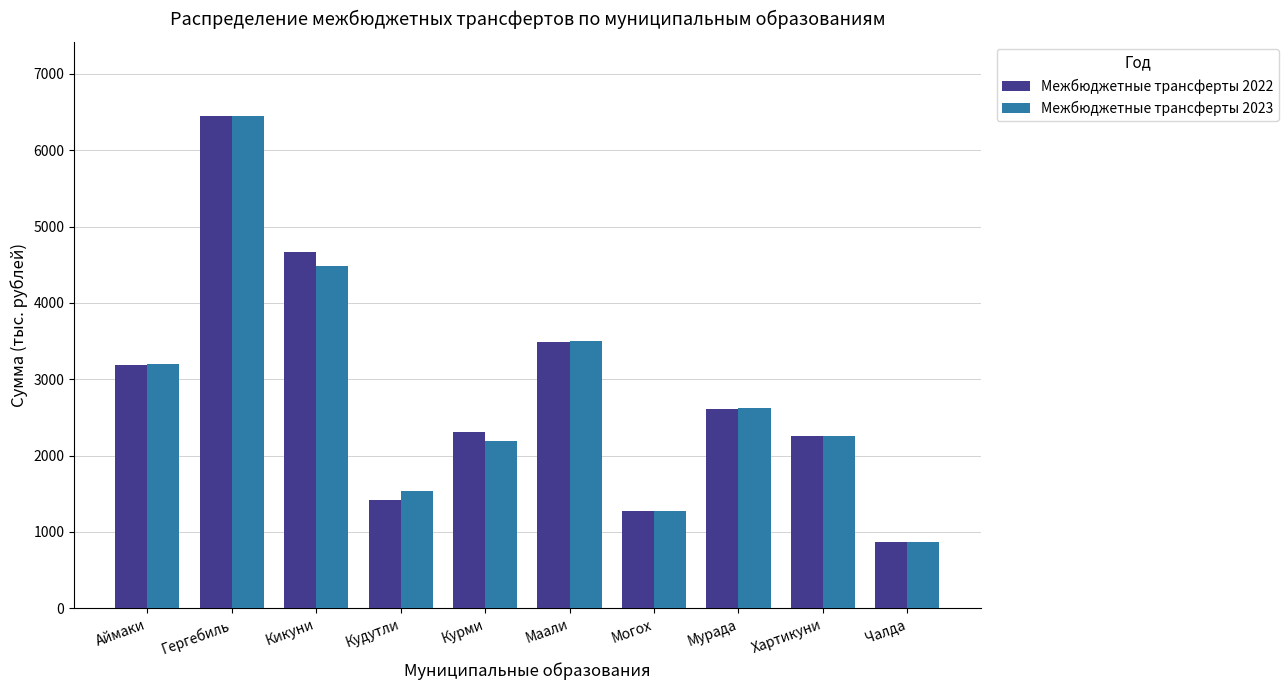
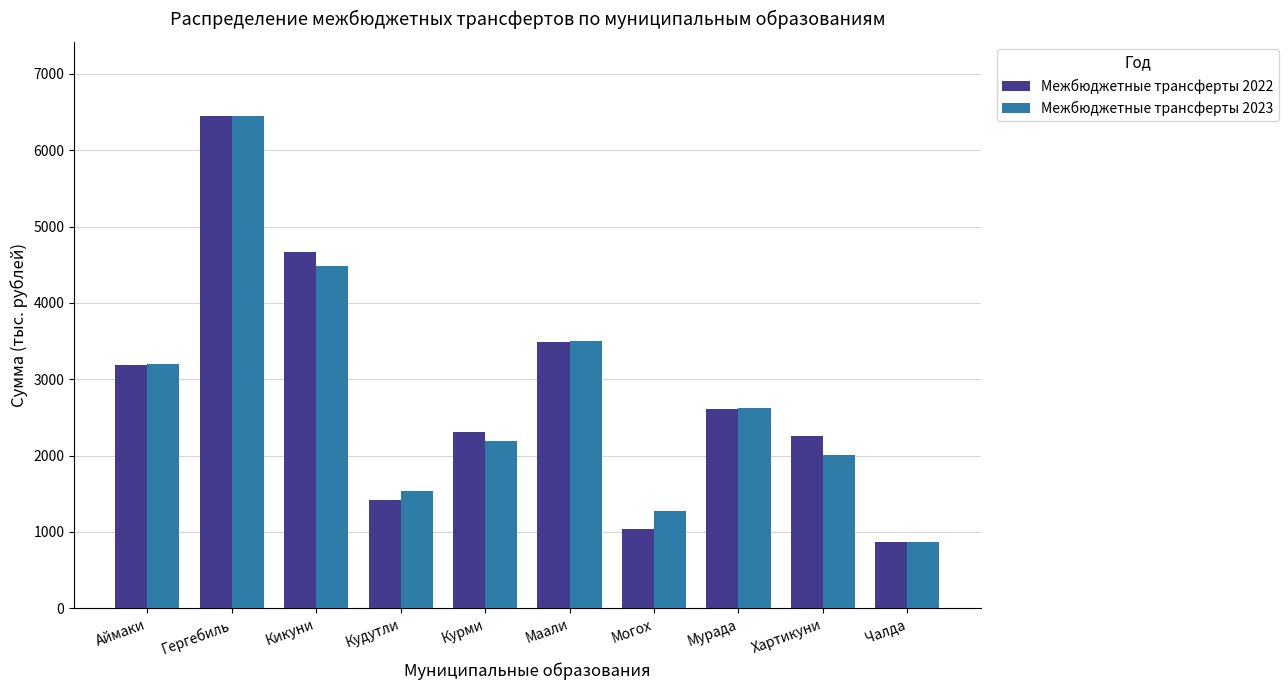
  {
    "Межбюджетные трансферты 2022": {
      "Аймаки": 3200,
      "Гергебиль": 6400,
      "Кикуни": 4700,
      "Кудутли": 1400,
      "Курми": 2300,
      "Маали": 3500,
-     "Могох": 1300,
+     "Могох": 1000,
      "Мурада": 2600,
      "Хартикуни": 2300,
      "Чалда": 900
    },
    "Межбюджетные трансферты 2023": {
      "Аймаки": 3200,
      "Гергебиль": 6500,
      "Кикуни": 4500,
      "Кудутли": 1500,
      "Курми": 2200,
      "Маали": 3500,
      "Могох": 1300,
      "Мурада": 2600,
-     "Хартикуни": 2300,
+     "Хартикуни": 2000,
      "Чалда": 900
    }
  }
